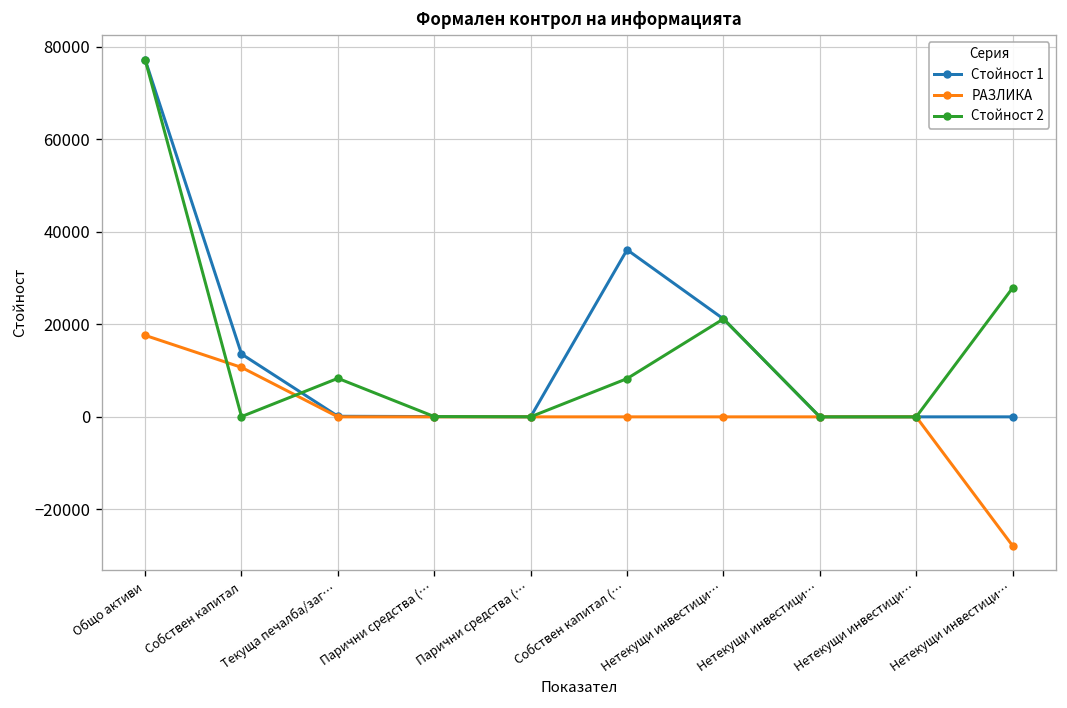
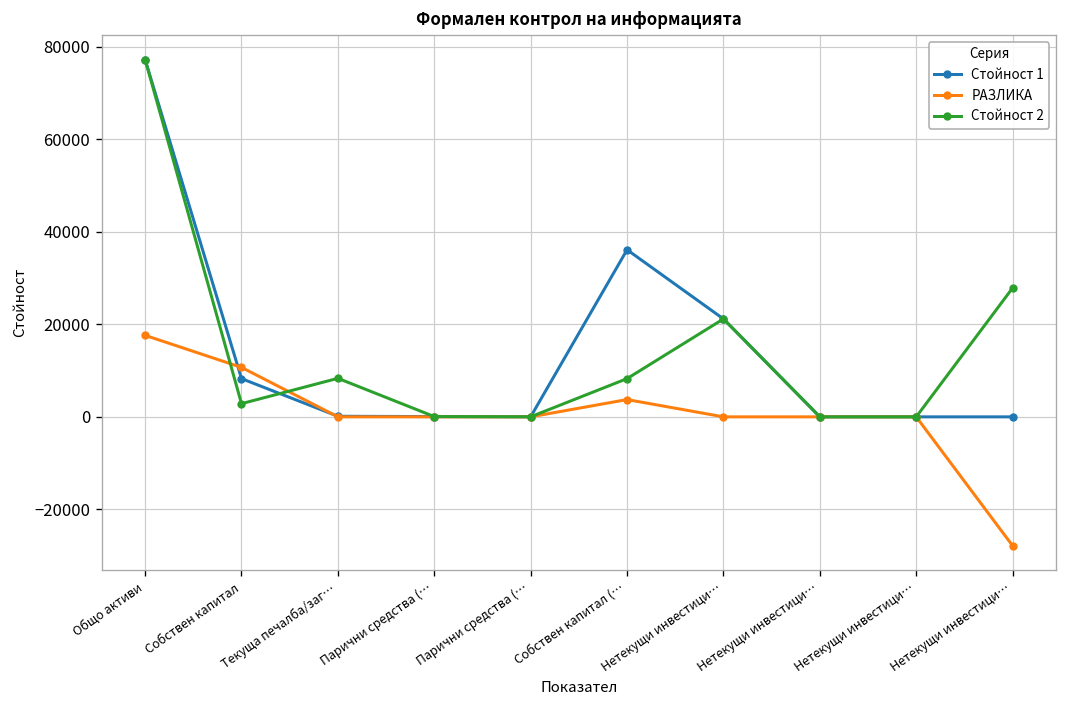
  {
    "Стойност 1": {
-     "Собствен капитал": 14000,
+     "Собствен капитал": 8000,
      "Собствен капитал (…": 36000
    },
    "РАЗЛИКА": {
      "Общо активи": 18000,
      "Собствен капитал": 11000,
-     "Собствен капитал (…": 0
+     "Собствен капитал (…": 4000
    },
    "Стойност 2": {
-     "Собствен капитал": 0,
+     "Собствен капитал": 3000,
      "Текуща печалба/заг…": 8000,
      "Собствен капитал (…": 8000
    }
  }
